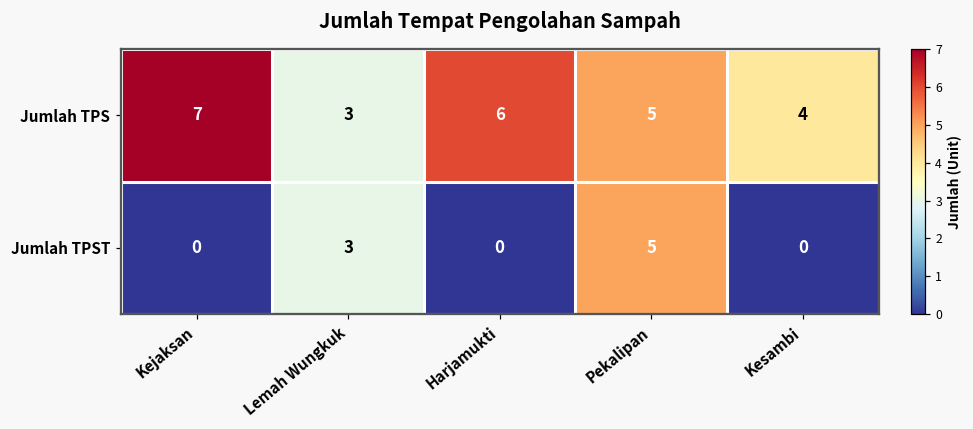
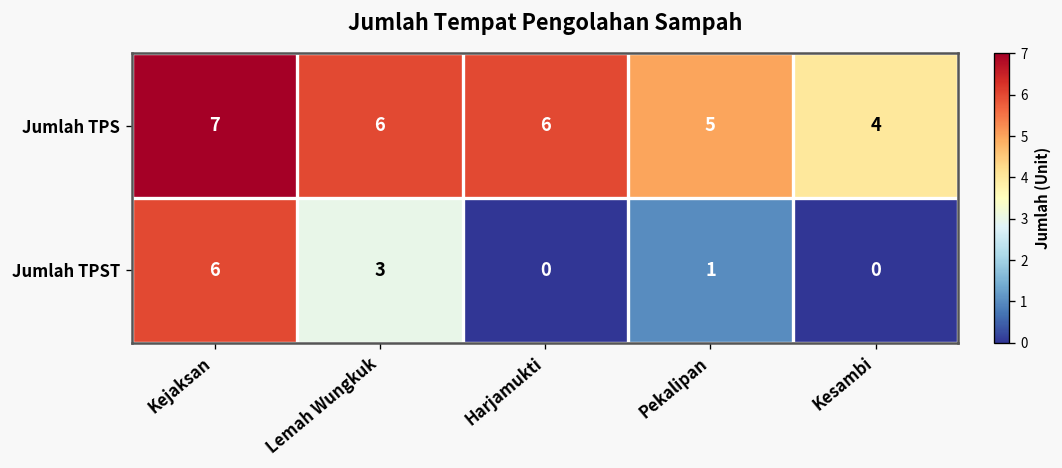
  {
    "Jumlah TPS": {
      "Kejaksan": 7,
-     "Lemah Wungkuk": 3,
+     "Lemah Wungkuk": 6,
      "Harjamukti": 6,
      "Pekalipan": 5,
      "Kesambi": 4
    },
    "Jumlah TPST": {
-     "Kejaksan": 0,
+     "Kejaksan": 6,
      "Lemah Wungkuk": 3,
      "Harjamukti": 0,
-     "Pekalipan": 5,
+     "Pekalipan": 1,
      "Kesambi": 0
    }
  }
